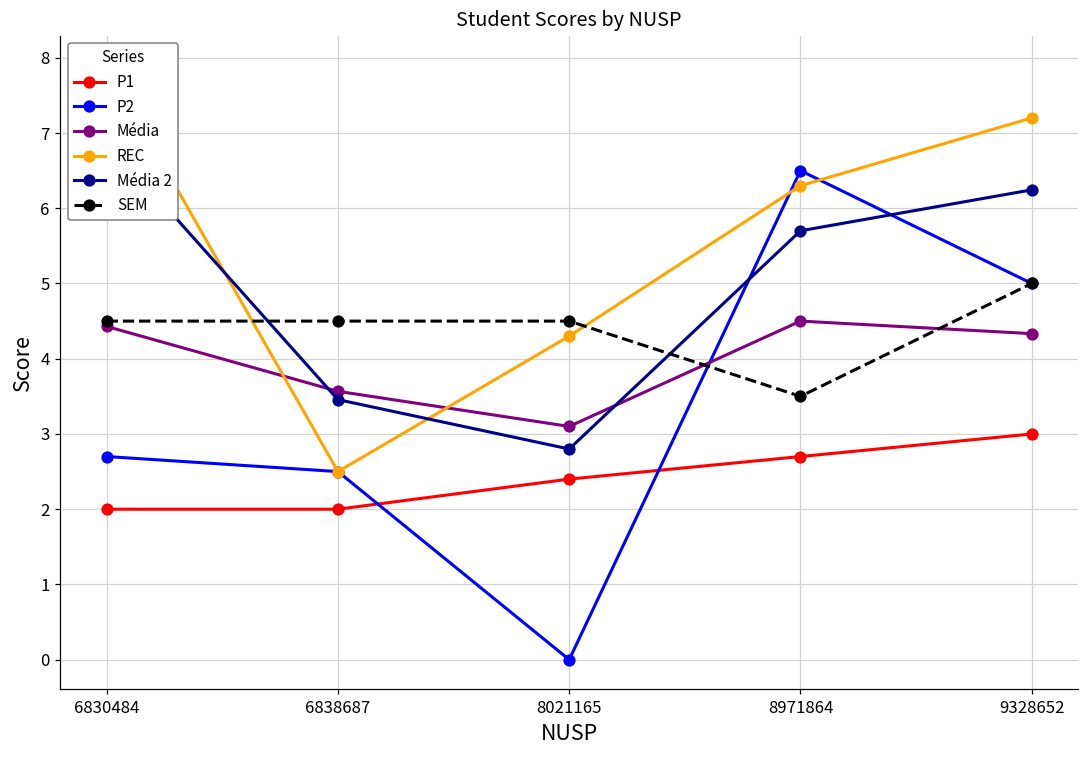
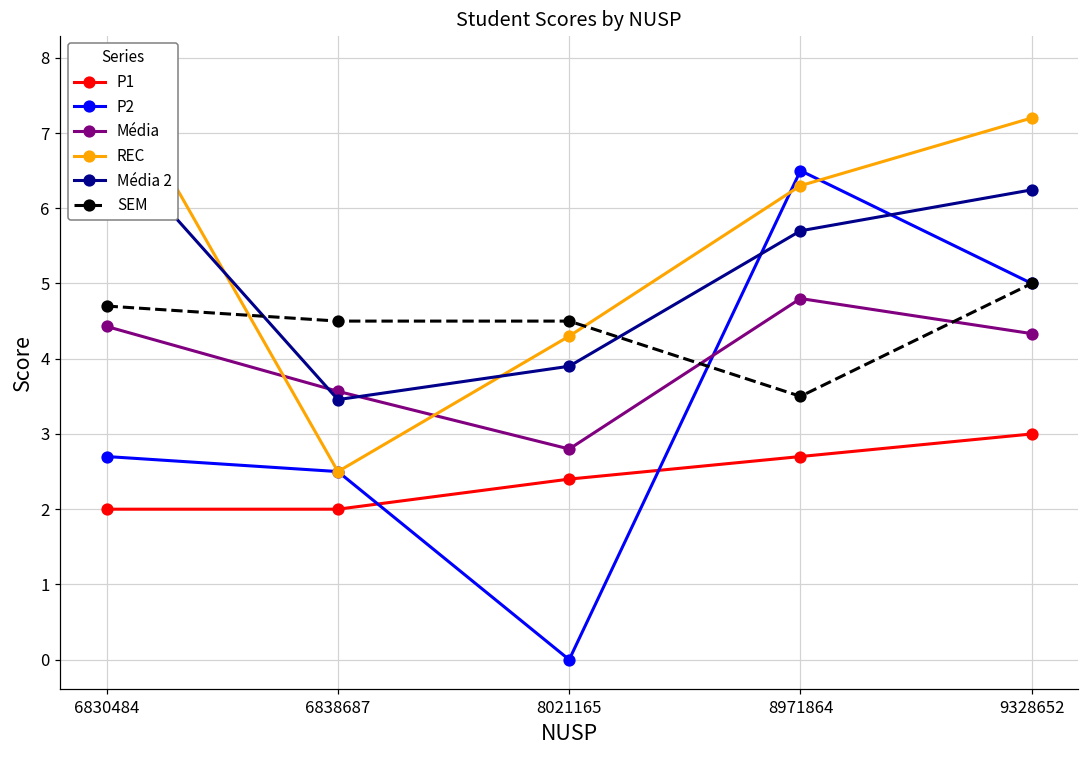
  {
    "P1": {
      "6830484": 2.0,
      "6838687": 2.0,
      "8021165": 2.4,
      "8971864": 2.7,
      "9328652": 3.0
    },
    "P2": {
      "6830484": 2.7,
      "8021165": 0.0,
      "8971864": 6.5
    },
    "Média": {
      "6830484": 4.4,
      "6838687": 3.6,
-     "8021165": 3.1,
-     "8971864": 4.5,
+     "8021165": 2.8,
+     "8971864": 4.8,
      "9328652": 4.3
    },
    "REC": {
      "8021165": 4.3,
      "8971864": 6.3,
      "9328652": 7.2
    },
    "Média 2": {
      "6838687": 3.5,
-     "8021165": 2.8,
+     "8021165": 3.9,
      "8971864": 5.7,
      "9328652": 6.2
    },
    "SEM": {
-     "6830484": 4.5,
+     "6830484": 4.7,
      "6838687": 4.5,
      "8021165": 4.5,
      "8971864": 3.5
    }
  }
